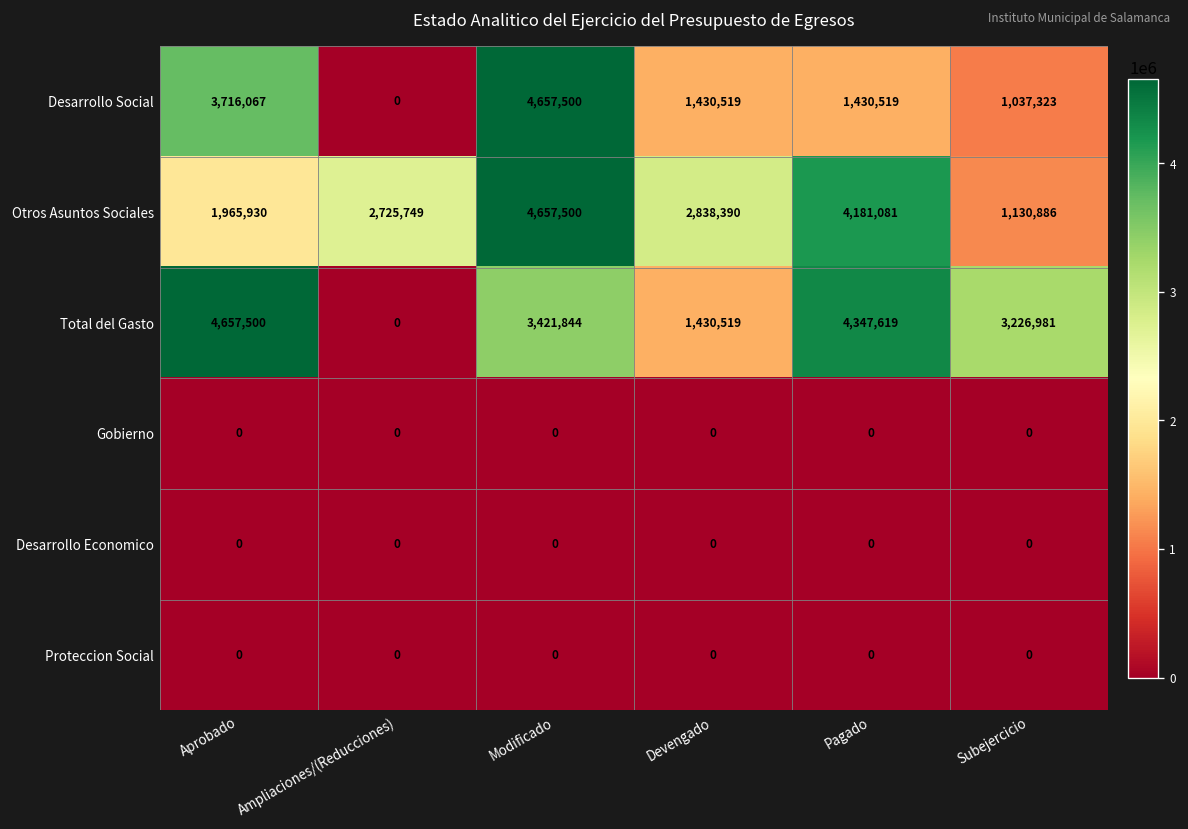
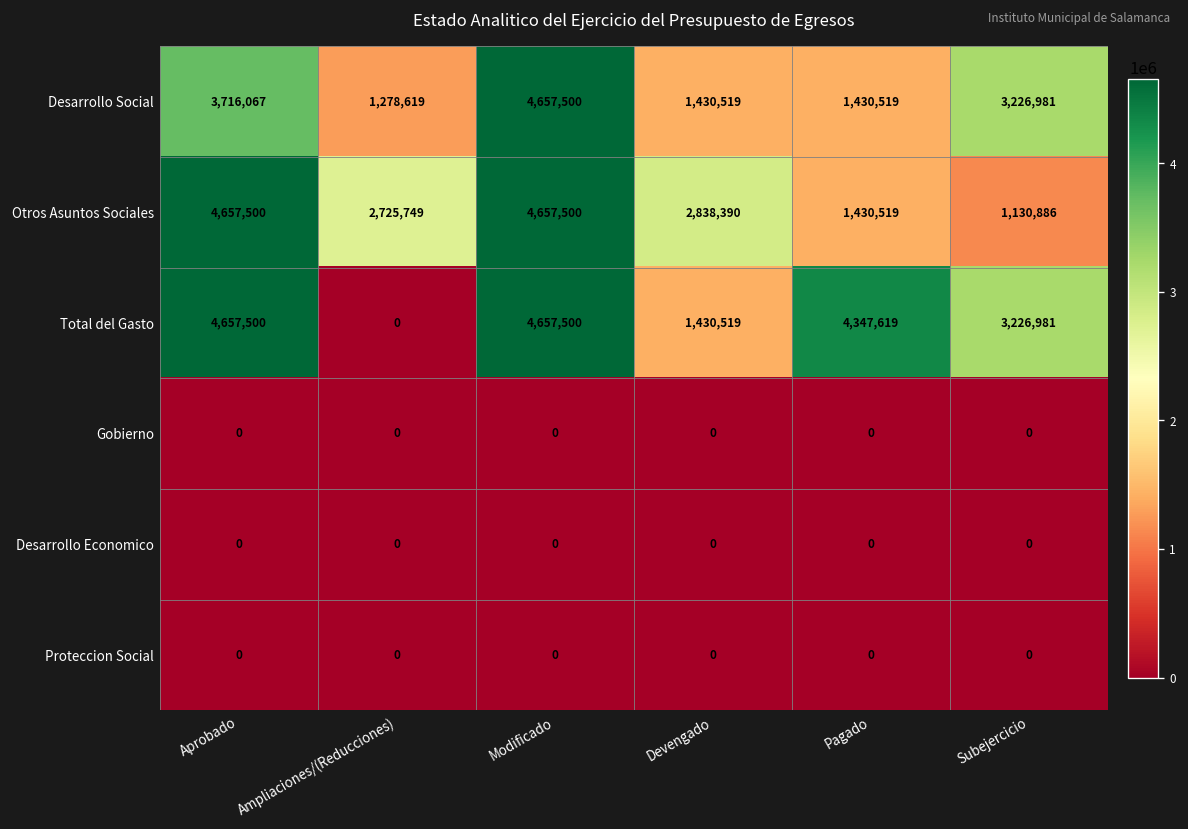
  {
    "Desarrollo Social": {
      "Aprobado": "3,716,067",
-     "Ampliaciones/(Reducciones)": "0",
+     "Ampliaciones/(Reducciones)": "1,278,619",
      "Modificado": "4,657,500",
      "Devengado": "1,430,519",
      "Pagado": "1,430,519",
-     "Subejercicio": "1,037,323"
+     "Subejercicio": "3,226,981"
    },
    "Otros Asuntos Sociales": {
-     "Aprobado": "1,965,930",
+     "Aprobado": "4,657,500",
      "Ampliaciones/(Reducciones)": "2,725,749",
      "Modificado": "4,657,500",
      "Devengado": "2,838,390",
-     "Pagado": "4,181,081",
+     "Pagado": "1,430,519",
      "Subejercicio": "1,130,886"
    },
    "Total del Gasto": {
      "Aprobado": "4,657,500",
      "Ampliaciones/(Reducciones)": "0",
-     "Modificado": "3,421,844",
+     "Modificado": "4,657,500",
      "Devengado": "1,430,519",
      "Pagado": "4,347,619",
      "Subejercicio": "3,226,981"
    },
    "Gobierno": {
      "Aprobado": "0",
      "Ampliaciones/(Reducciones)": "0",
      "Modificado": "0",
      "Devengado": "0",
      "Pagado": "0",
      "Subejercicio": "0"
    },
    "Desarrollo Economico": {
      "Aprobado": "0",
      "Ampliaciones/(Reducciones)": "0",
      "Modificado": "0",
      "Devengado": "0",
      "Pagado": "0",
      "Subejercicio": "0"
    },
    "Proteccion Social": {
      "Aprobado": "0",
      "Ampliaciones/(Reducciones)": "0",
      "Modificado": "0",
      "Devengado": "0",
      "Pagado": "0",
      "Subejercicio": "0"
    }
  }
